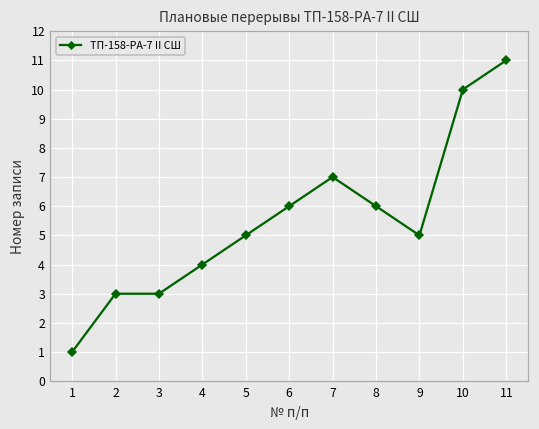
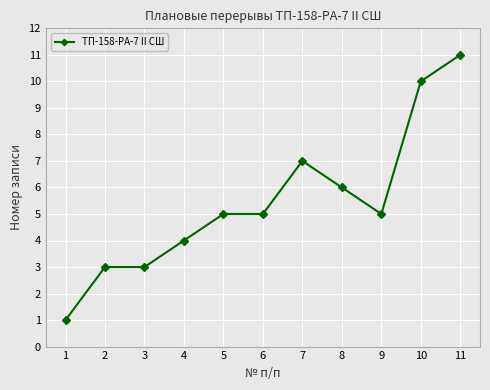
  {
    "1": 1,
    "2": 3,
    "3": 3,
    "4": 4,
    "5": 5,
-   "6": 6,
+   "6": 5,
    "7": 7,
    "8": 6,
    "9": 5,
    "10": 10,
    "11": 11
  }
